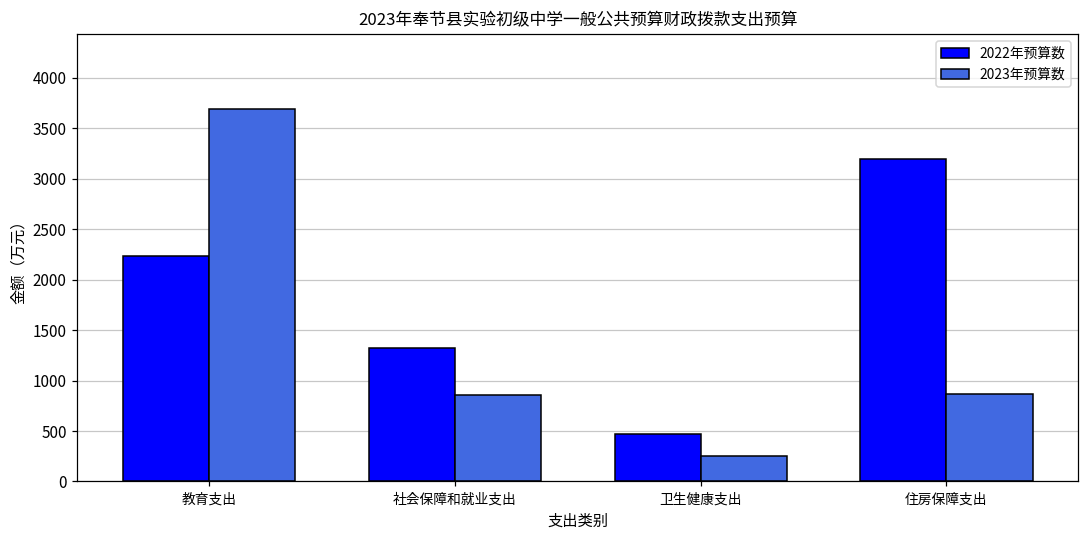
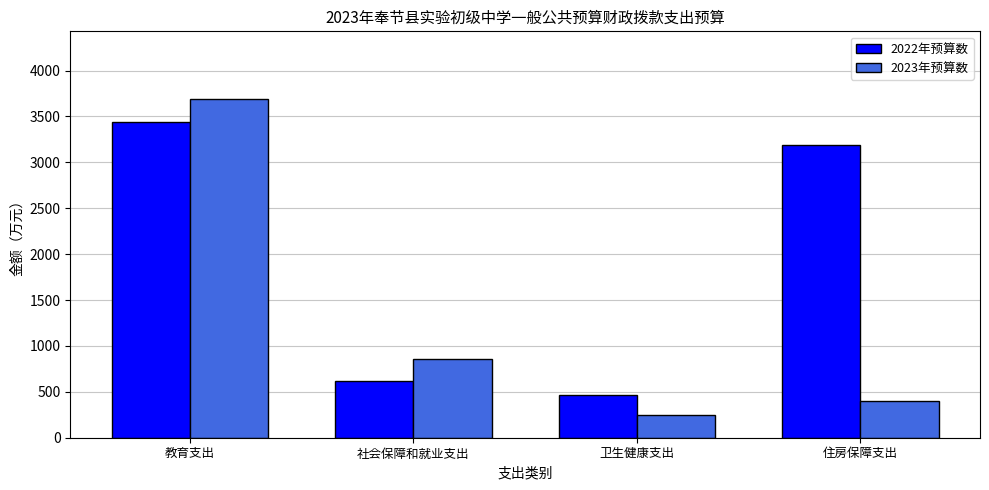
  {
    "2022年预算数": {
-     "教育支出": 2200,
-     "社会保障和就业支出": 1300,
+     "教育支出": 3400,
+     "社会保障和就业支出": 600,
      "卫生健康支出": 500,
      "住房保障支出": 3200
    },
    "2023年预算数": {
      "教育支出": 3700,
      "社会保障和就业支出": 900,
      "卫生健康支出": 200,
-     "住房保障支出": 900
+     "住房保障支出": 400
    }
  }
